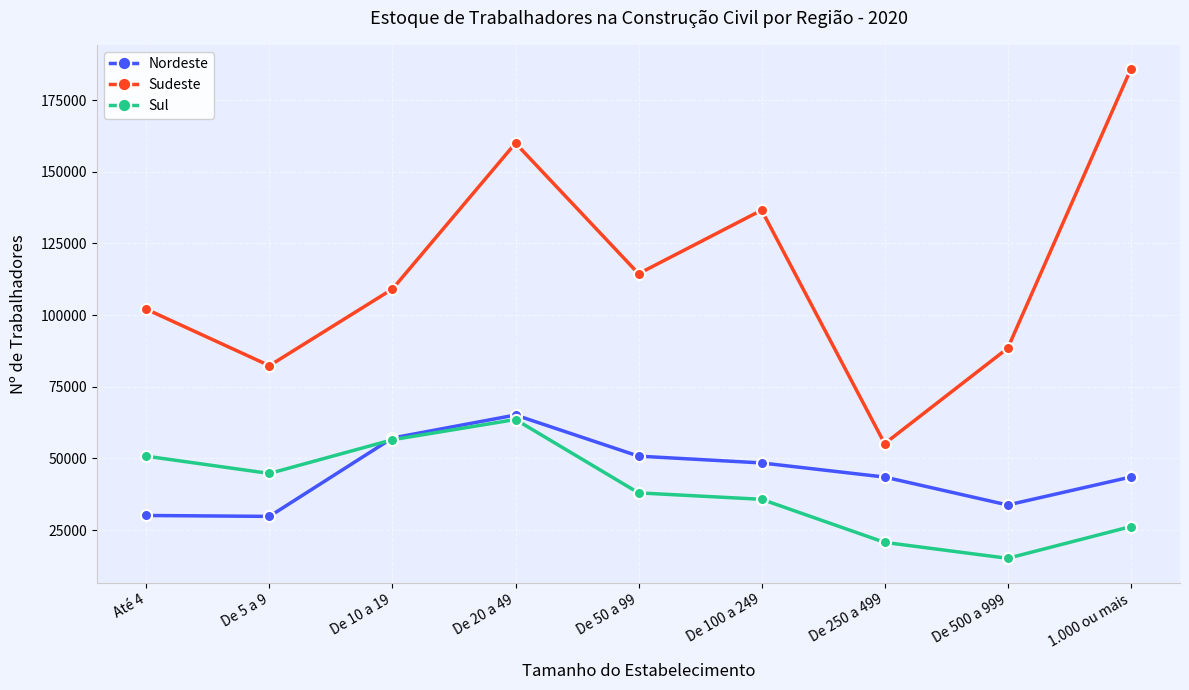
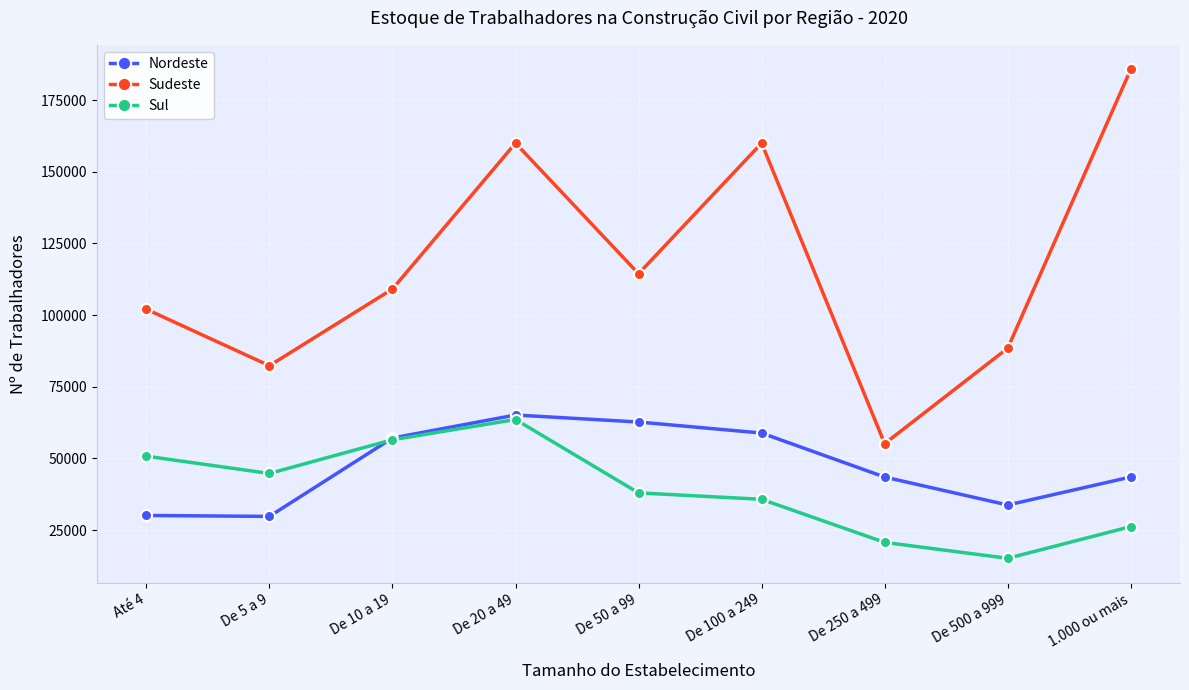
  {
    "Nordeste": {
      "Até 4": 30000,
      "De 5 a 9": 30000,
      "De 20 a 49": 65000,
-     "De 50 a 99": 51000,
-     "De 100 a 249": 48000,
+     "De 50 a 99": 63000,
+     "De 100 a 249": 59000,
      "De 250 a 499": 43000,
      "De 500 a 999": 34000,
      "1.000 ou mais": 44000
    },
    "Sudeste": {
      "Até 4": 102000,
      "De 5 a 9": 82000,
      "De 10 a 19": 109000,
      "De 20 a 49": 160000,
      "De 50 a 99": 114000,
-     "De 100 a 249": 137000,
+     "De 100 a 249": 160000,
      "De 250 a 499": 55000,
      "De 500 a 999": 88000,
      "1.000 ou mais": 186000
    },
    "Sul": {
      "Até 4": 51000,
      "De 5 a 9": 45000,
      "De 20 a 49": 64000,
      "De 50 a 99": 38000,
      "De 100 a 249": 36000,
      "De 250 a 499": 21000,
      "De 500 a 999": 15000,
      "1.000 ou mais": 26000
    }
  }
